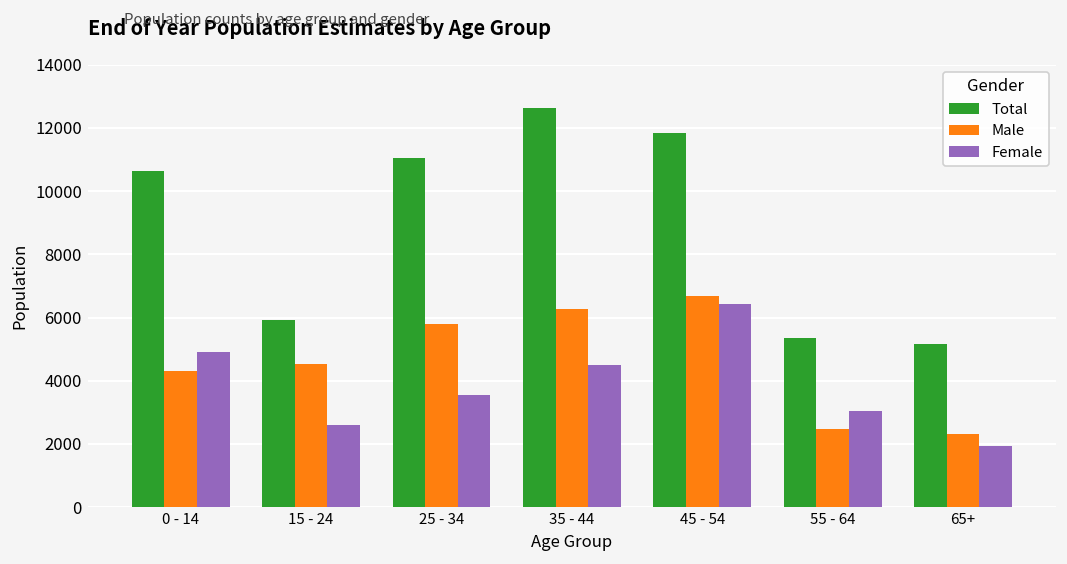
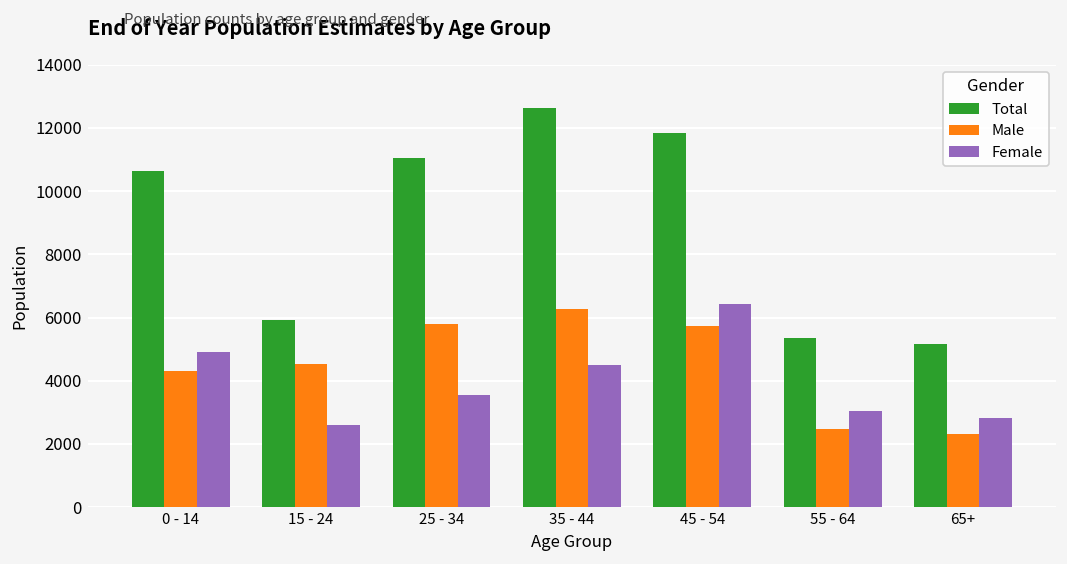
  {
    "Total": {
      "0 - 14": 10600,
      "15 - 24": 5900,
      "25 - 34": 11100,
      "35 - 44": 12600,
      "45 - 54": 11800,
      "55 - 64": 5400,
      "65+": 5200
    },
    "Male": {
      "0 - 14": 4300,
      "15 - 24": 4500,
      "25 - 34": 5800,
      "35 - 44": 6300,
-     "45 - 54": 6700,
+     "45 - 54": 5700,
      "55 - 64": 2500,
      "65+": 2300
    },
    "Female": {
      "0 - 14": 4900,
      "15 - 24": 2600,
      "25 - 34": 3600,
      "35 - 44": 4500,
      "45 - 54": 6400,
      "55 - 64": 3100,
-     "65+": 1900
+     "65+": 2800
    }
  }
